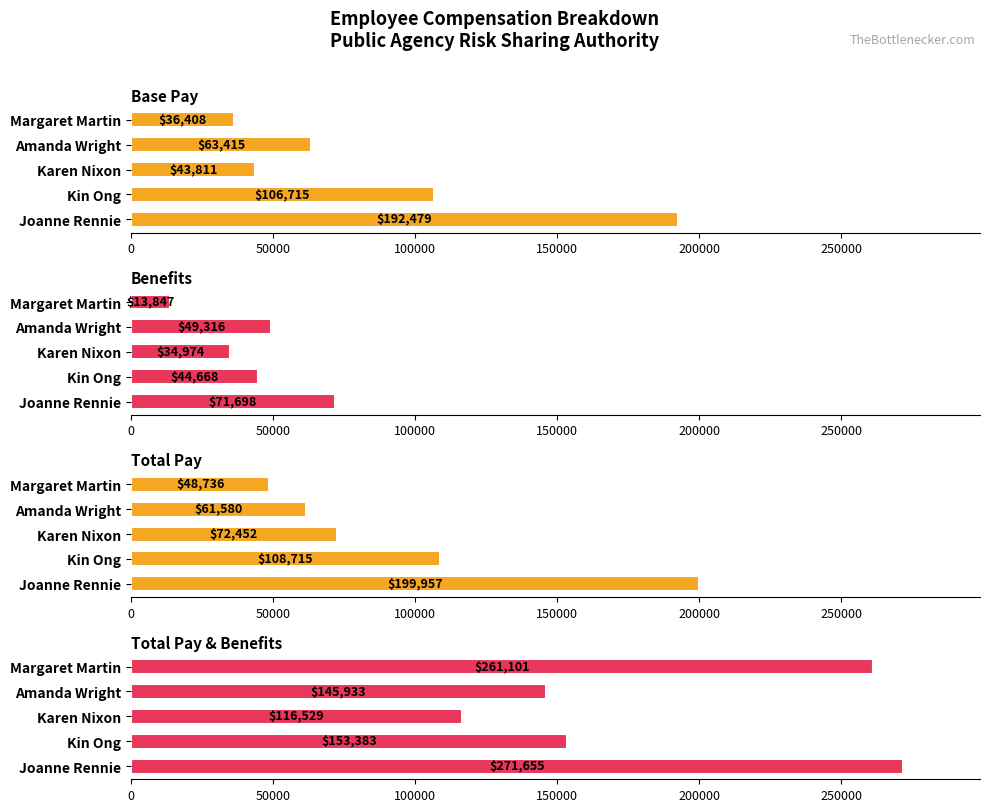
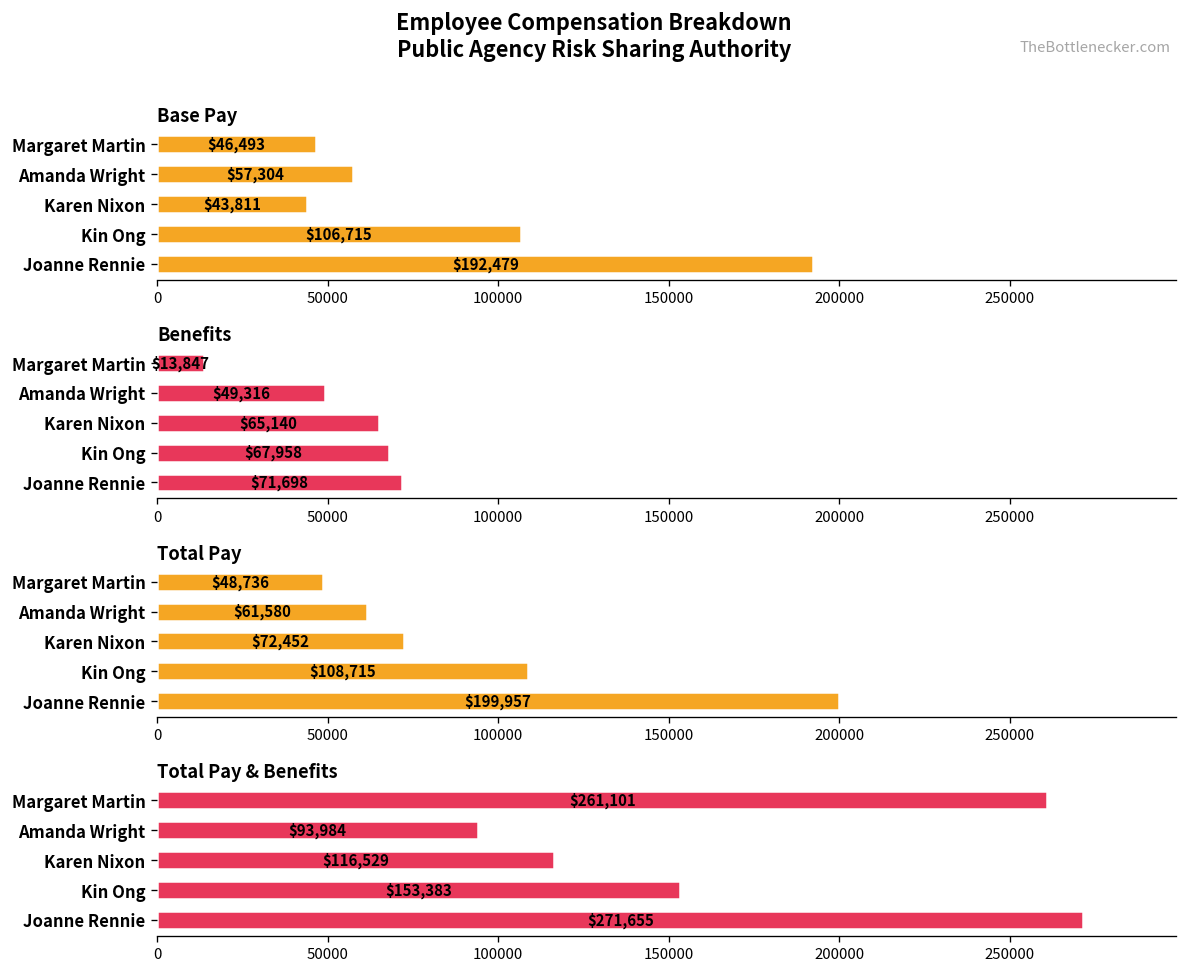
  {
    "Base Pay": {
-     "Margaret Martin": "$36,408",
-     "Amanda Wright": "$63,415",
+     "Margaret Martin": "$46,493",
+     "Amanda Wright": "$57,304",
      "Karen Nixon": "$43,811",
      "Kin Ong": "$106,715",
      "Joanne Rennie": "$192,479"
    },
    "Benefits": {
      "Margaret Martin": "$13,847",
      "Amanda Wright": "$49,316",
-     "Karen Nixon": "$34,974",
-     "Kin Ong": "$44,668",
+     "Karen Nixon": "$65,140",
+     "Kin Ong": "$67,958",
      "Joanne Rennie": "$71,698"
    },
    "Total Pay": {
      "Margaret Martin": "$48,736",
      "Amanda Wright": "$61,580",
      "Karen Nixon": "$72,452",
      "Kin Ong": "$108,715",
      "Joanne Rennie": "$199,957"
    },
    "Total Pay & Benefits": {
      "Margaret Martin": "$261,101",
-     "Amanda Wright": "$145,933",
+     "Amanda Wright": "$93,984",
      "Karen Nixon": "$116,529",
      "Kin Ong": "$153,383",
      "Joanne Rennie": "$271,655"
    }
  }
